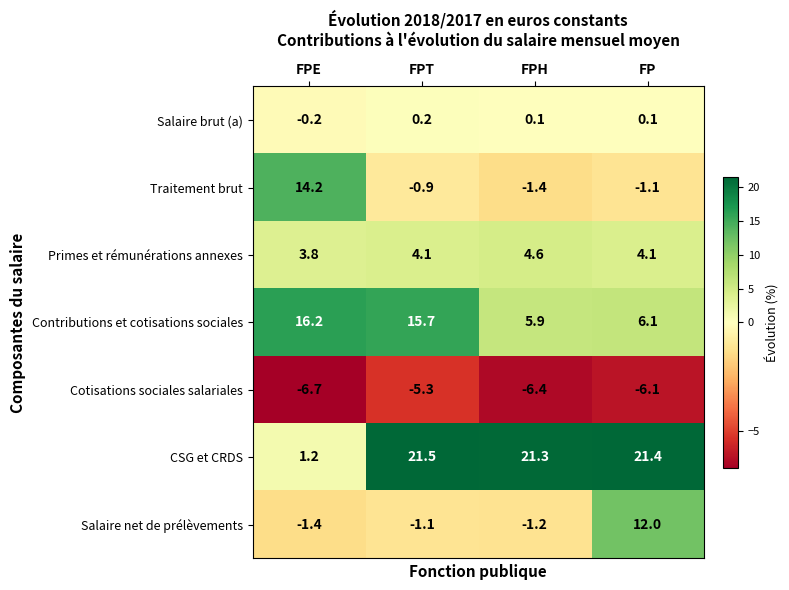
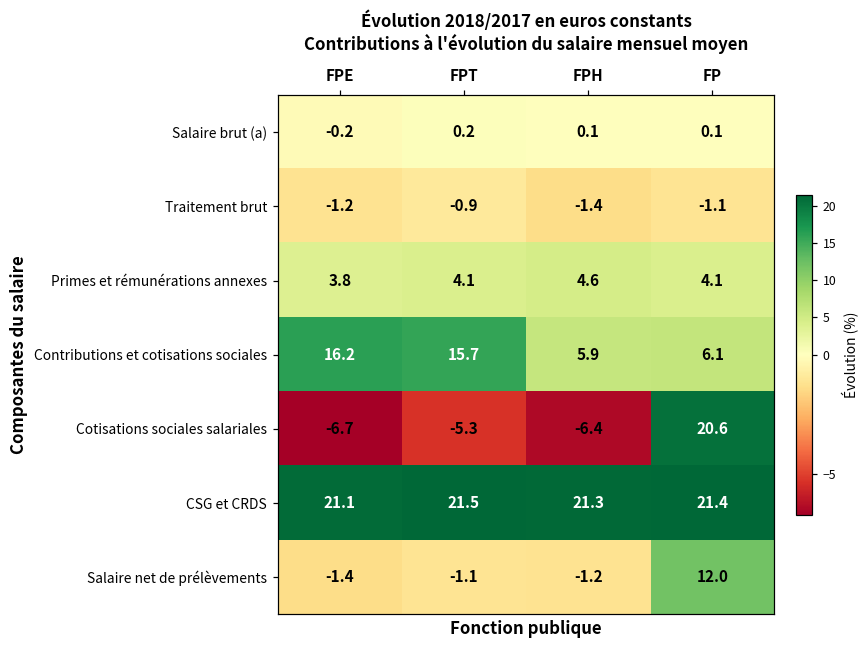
  {
    "Salaire brut (a)": {
      "FPE": -0.2,
      "FPT": 0.2,
      "FPH": 0.1,
      "FP": 0.1
    },
    "Traitement brut": {
-     "FPE": 14.2,
+     "FPE": -1.2,
      "FPT": -0.9,
      "FPH": -1.4,
      "FP": -1.1
    },
    "Primes et rémunérations annexes": {
      "FPE": 3.8,
      "FPT": 4.1,
      "FPH": 4.6,
      "FP": 4.1
    },
    "Contributions et cotisations sociales": {
      "FPE": 16.2,
      "FPT": 15.7,
      "FPH": 5.9,
      "FP": 6.1
    },
    "Cotisations sociales salariales": {
      "FPE": -6.7,
      "FPT": -5.3,
      "FPH": -6.4,
-     "FP": -6.1
+     "FP": 20.6
    },
    "CSG et CRDS": {
-     "FPE": 1.2,
+     "FPE": 21.1,
      "FPT": 21.5,
      "FPH": 21.3,
      "FP": 21.4
    },
    "Salaire net de prélèvements": {
      "FPE": -1.4,
      "FPT": -1.1,
      "FPH": -1.2,
      "FP": 12.0
    }
  }
